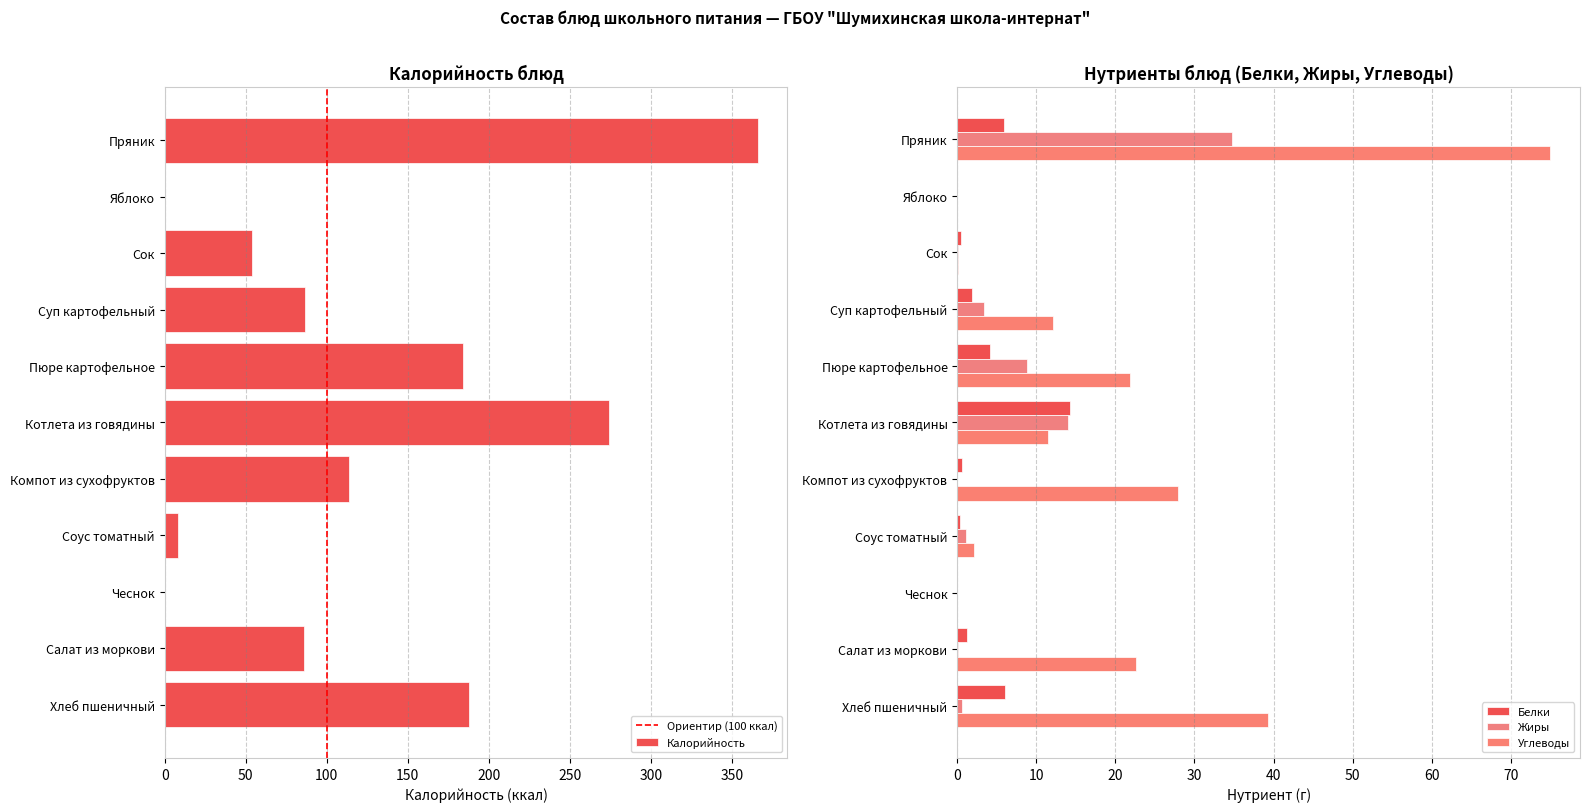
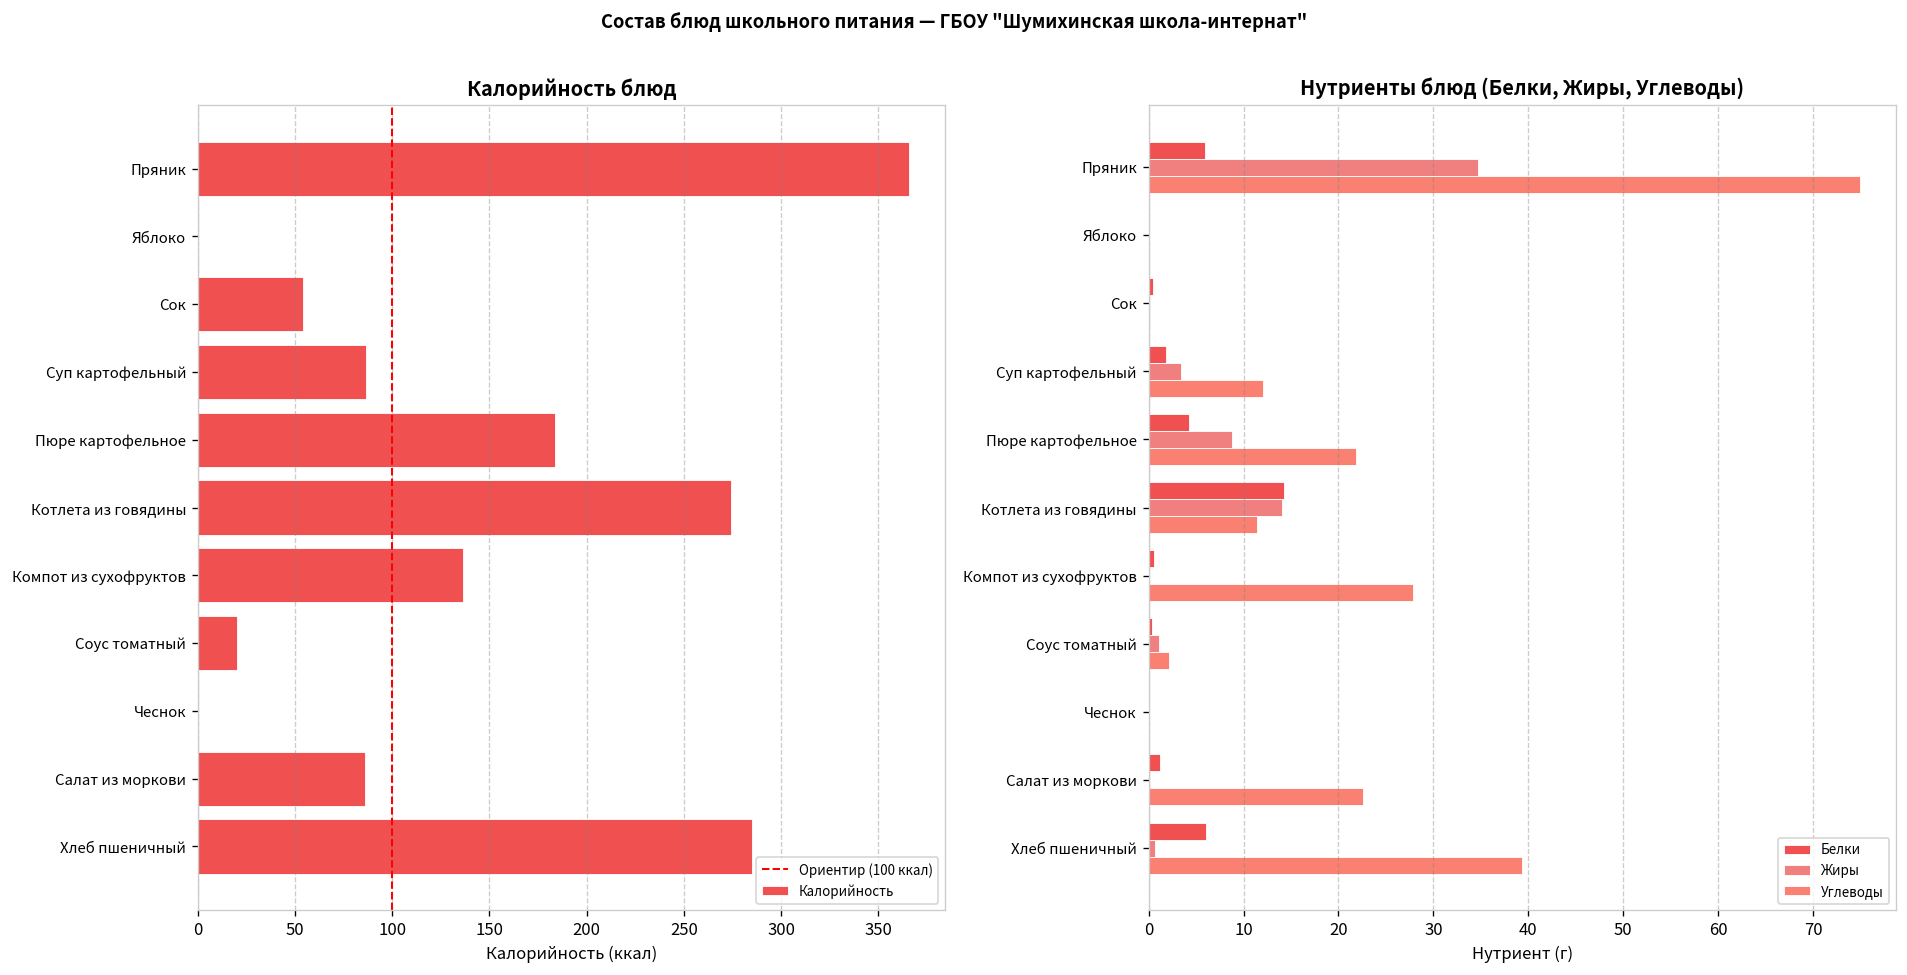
  {
    "Калорийность блюд": {
      "Пряник": 366,
      "Яблоко": 0,
      "Сок": 54,
      "Суп картофельный": 86,
      "Пюре картофельное": 184,
      "Котлета из говядины": 274,
-     "Компот из сухофруктов": 114,
-     "Соус томатный": 8,
+     "Компот из сухофруктов": 136,
+     "Соус томатный": 20,
      "Чеснок": 0,
      "Салат из моркови": 86,
-     "Хлеб пшеничный": 188
+     "Хлеб пшеничный": 285
    }
  }
